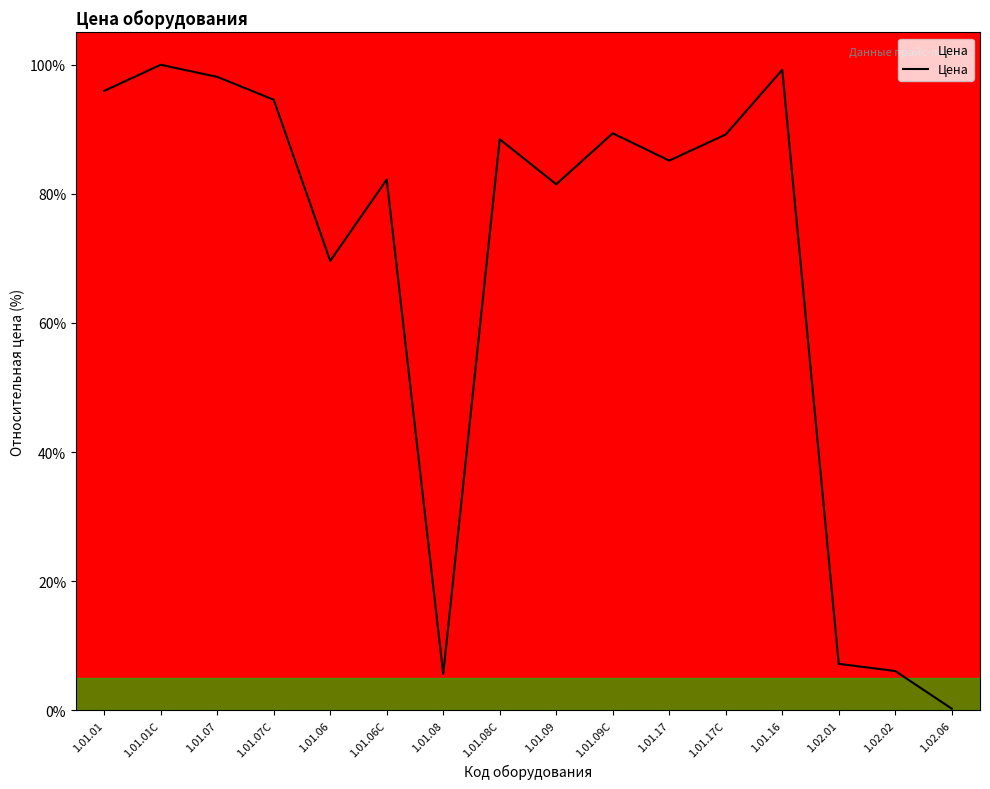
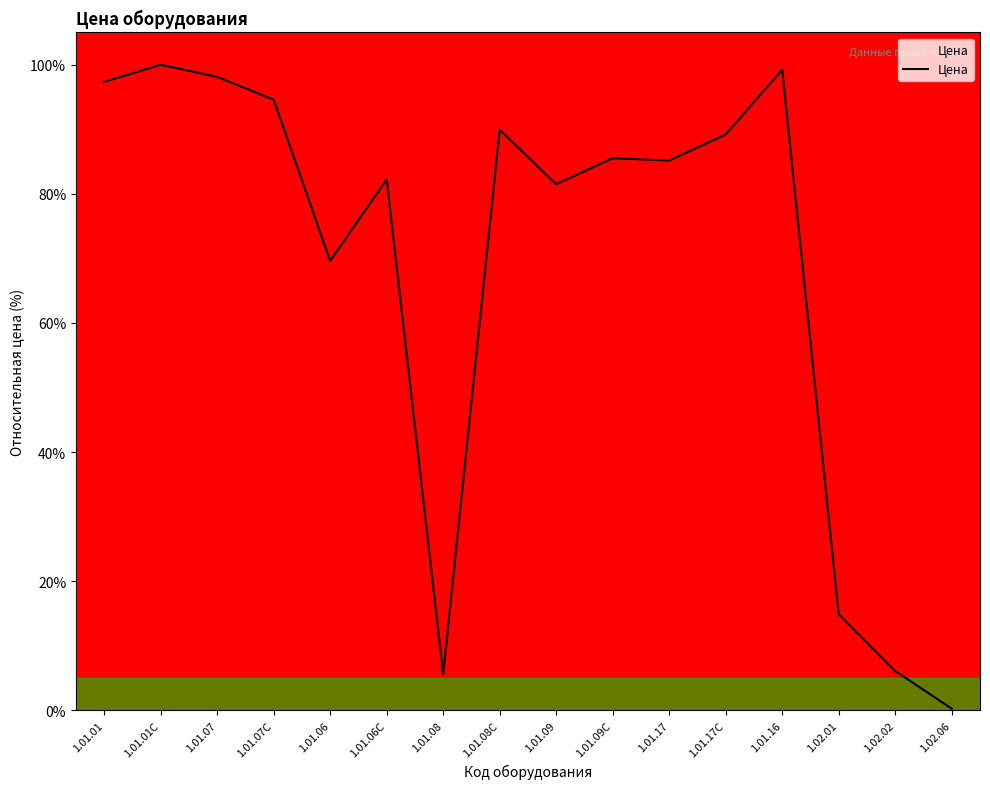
  {
-   "1.01.01": "96%",
+   "1.01.01": "97%",
    "1.01.01C": "100%",
    "1.01.07": "98%",
    "1.01.07C": "95%",
    "1.01.06": "70%",
    "1.01.06C": "82%",
    "1.01.08": "6%",
-   "1.01.08C": "88%",
+   "1.01.08C": "90%",
    "1.01.09": "81%",
-   "1.01.09C": "89%",
+   "1.01.09C": "86%",
    "1.01.17": "85%",
    "1.01.17C": "89%",
    "1.01.16": "99%",
-   "1.02.01": "7%",
+   "1.02.01": "15%",
    "1.02.02": "6%"
  }
